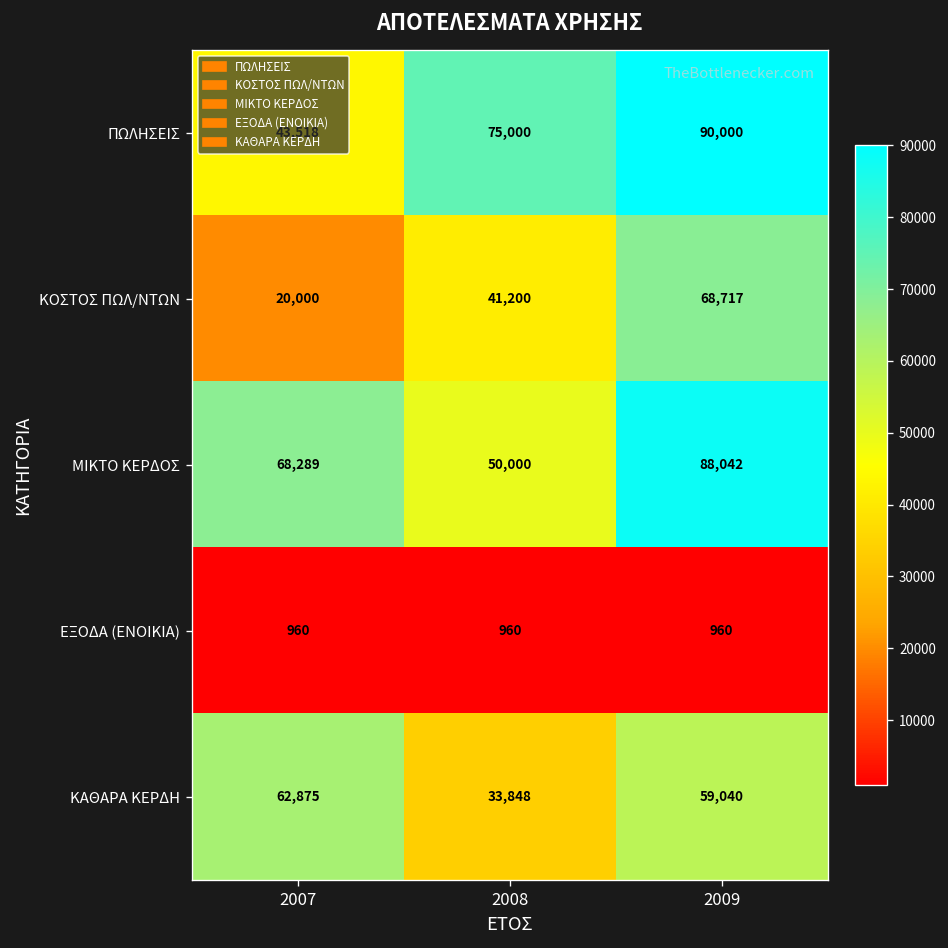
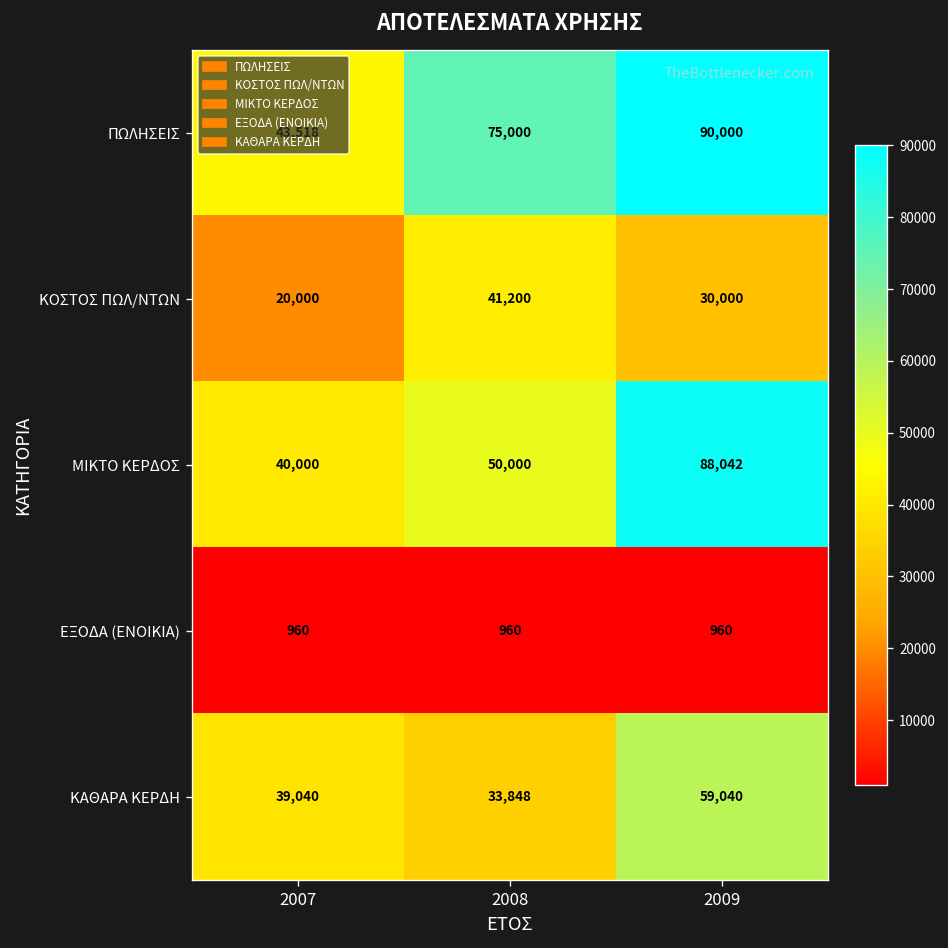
  {
    "ΠΩΛΗΣΕΙΣ": {
      "2008": "75,000"
    },
    "ΚΟΣΤΟΣ ΠΩΛ/ΝΤΩΝ": {
      "2007": "20,000",
      "2008": "41,200",
-     "2009": "68,717"
+     "2009": "30,000"
    },
    "ΜΙΚΤΟ ΚΕΡΔΟΣ": {
-     "2007": "68,289",
+     "2007": "40,000",
      "2008": "50,000",
      "2009": "88,042"
    },
    "ΕΞΟΔΑ (ΕΝΟΙΚΙΑ)": {
      "2007": "960",
      "2008": "960",
      "2009": "960"
    },
    "ΚΑΘΑΡΑ ΚΕΡΔΗ": {
-     "2007": "62,875",
+     "2007": "39,040",
      "2008": "33,848",
      "2009": "59,040"
    }
  }
